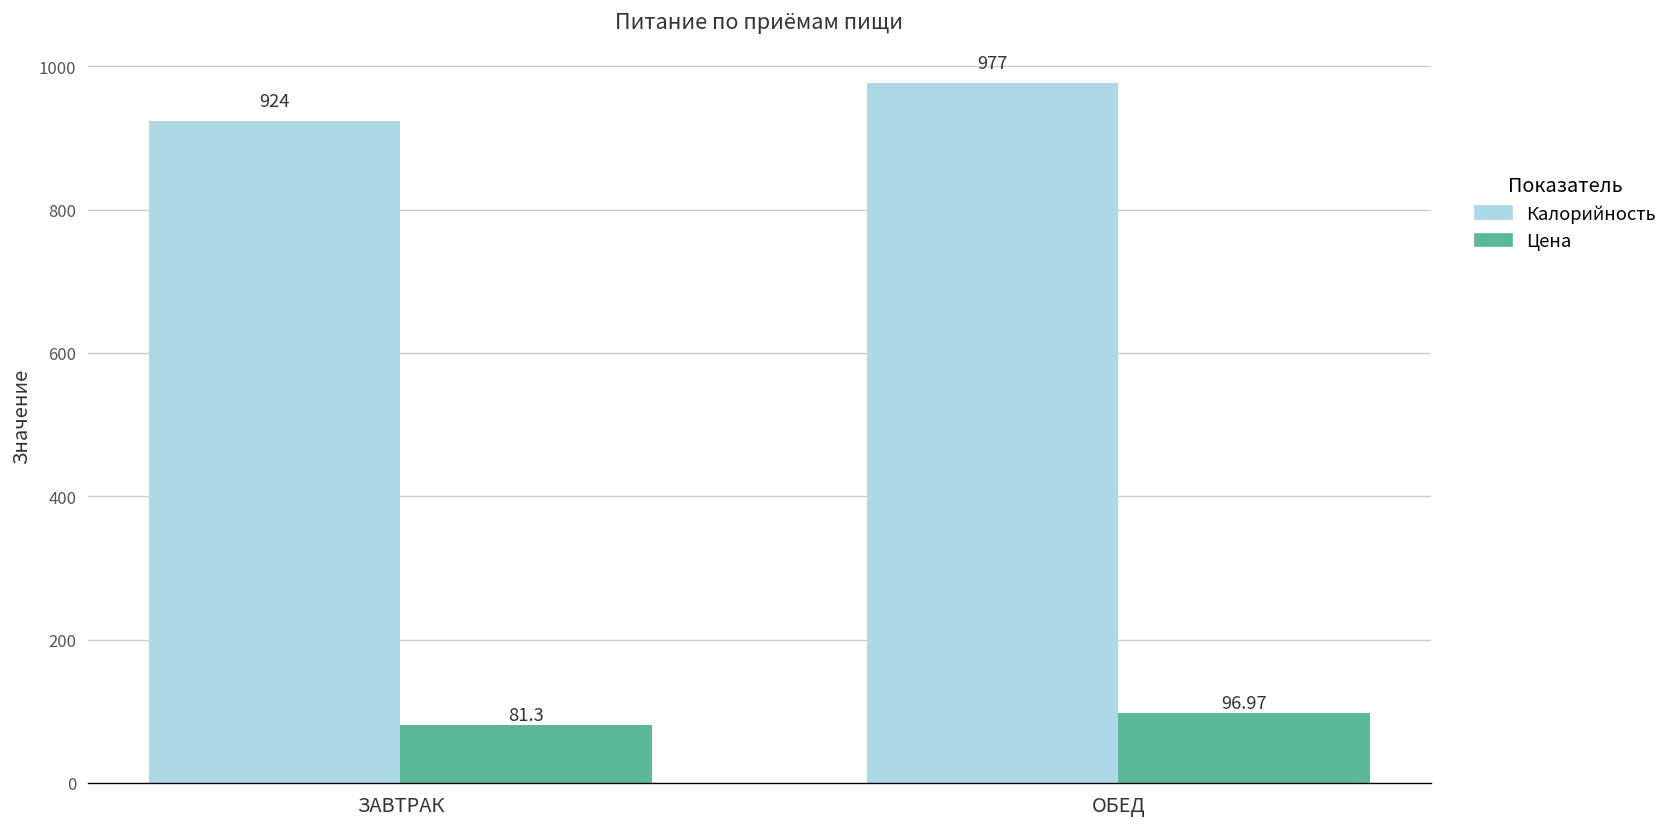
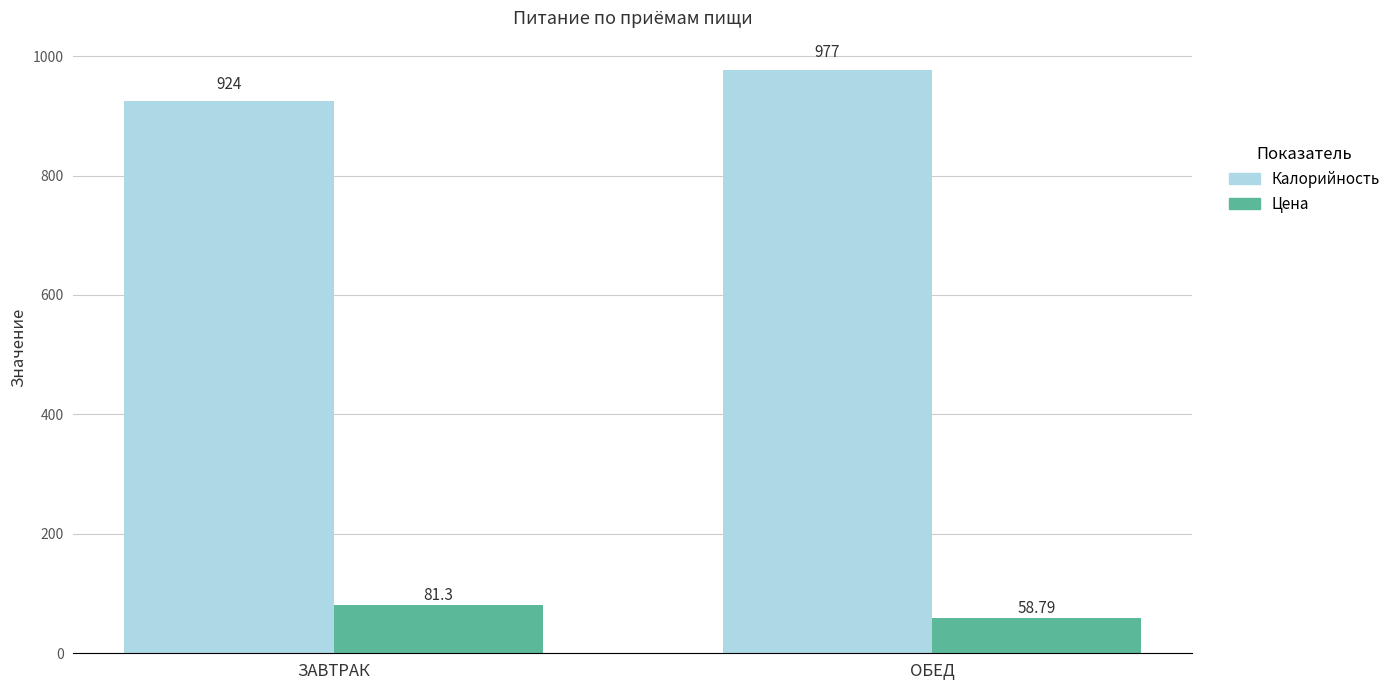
  {
    "Калорийность": {
      "ЗАВТРАК": 924,
      "ОБЕД": 977
    },
    "Цена": {
      "ЗАВТРАК": 81.3,
-     "ОБЕД": 96.97
+     "ОБЕД": 58.79
    }
  }
